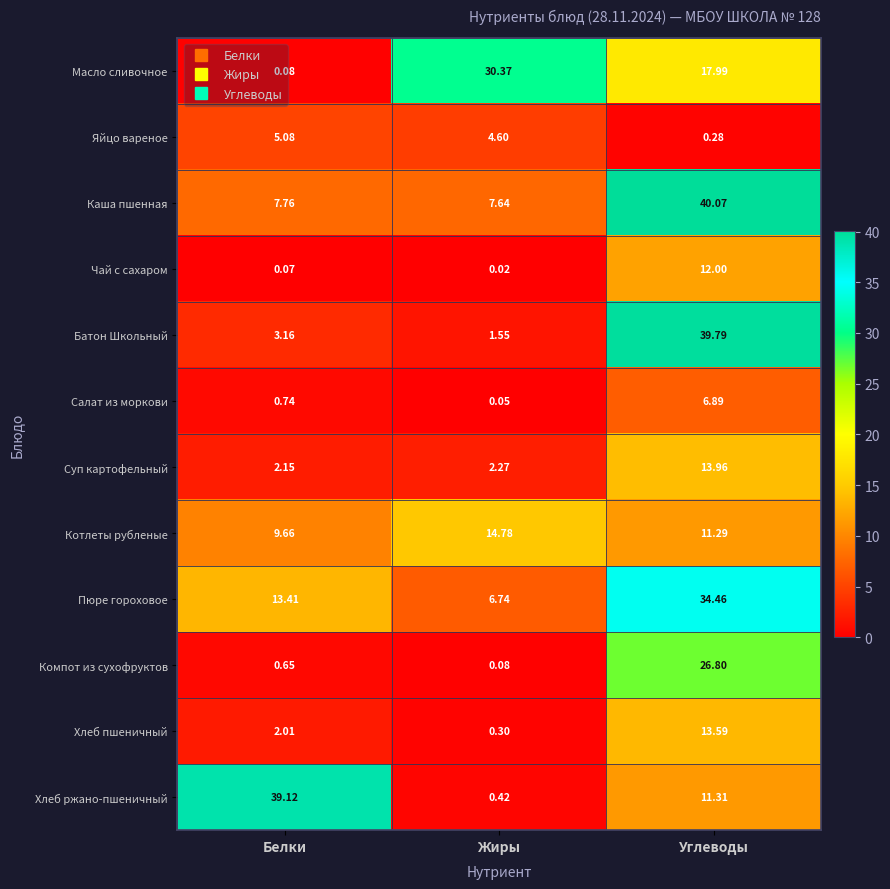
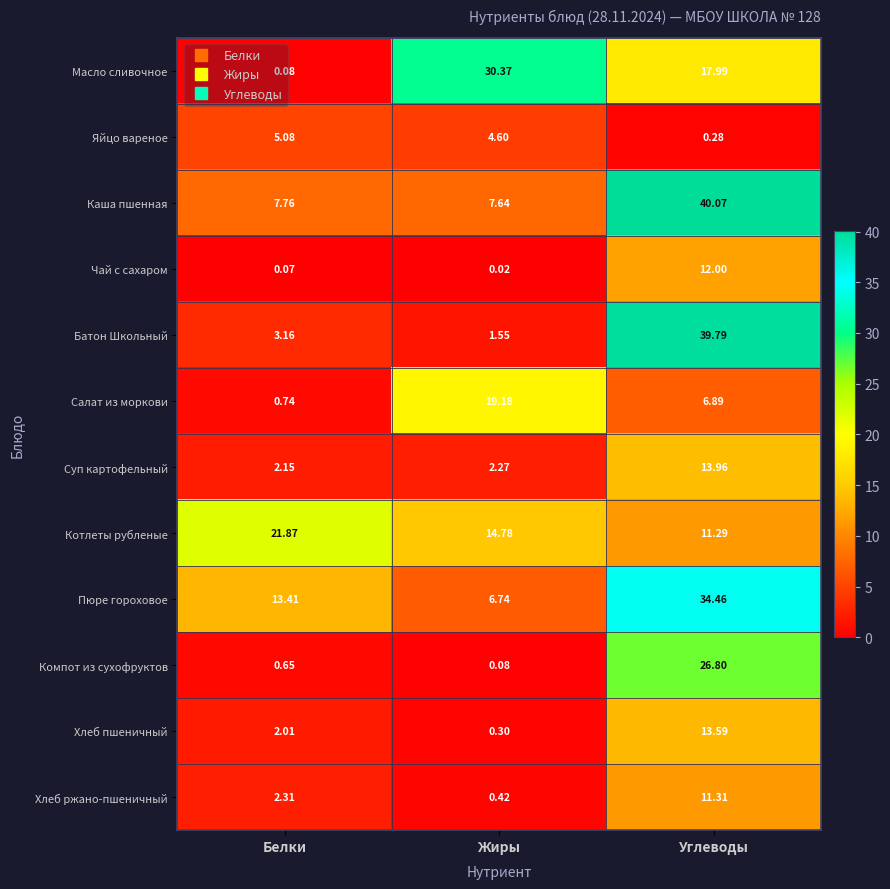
  {
    "Масло сливочное": {
      "Жиры": 30.37,
      "Углеводы": 17.99
    },
    "Яйцо вареное": {
      "Белки": 5.08,
      "Жиры": 4.60,
      "Углеводы": 0.28
    },
    "Каша пшенная": {
      "Белки": 7.76,
      "Жиры": 7.64,
      "Углеводы": 40.07
    },
    "Чай с сахаром": {
      "Белки": 0.07,
      "Жиры": 0.02,
      "Углеводы": 12.00
    },
    "Батон Школьный": {
      "Белки": 3.16,
      "Жиры": 1.55,
      "Углеводы": 39.79
    },
    "Салат из моркови": {
      "Белки": 0.74,
-     "Жиры": 0.05,
+     "Жиры": 19.18,
      "Углеводы": 6.89
    },
    "Суп картофельный": {
      "Белки": 2.15,
      "Жиры": 2.27,
      "Углеводы": 13.96
    },
    "Котлеты рубленые": {
-     "Белки": 9.66,
+     "Белки": 21.87,
      "Жиры": 14.78,
      "Углеводы": 11.29
    },
    "Пюре гороховое": {
      "Белки": 13.41,
      "Жиры": 6.74,
      "Углеводы": 34.46
    },
    "Компот из сухофруктов": {
      "Белки": 0.65,
      "Жиры": 0.08,
      "Углеводы": 26.80
    },
    "Хлеб пшеничный": {
      "Белки": 2.01,
      "Жиры": 0.30,
      "Углеводы": 13.59
    },
    "Хлеб ржано-пшеничный": {
-     "Белки": 39.12,
+     "Белки": 2.31,
      "Жиры": 0.42,
      "Углеводы": 11.31
    }
  }
